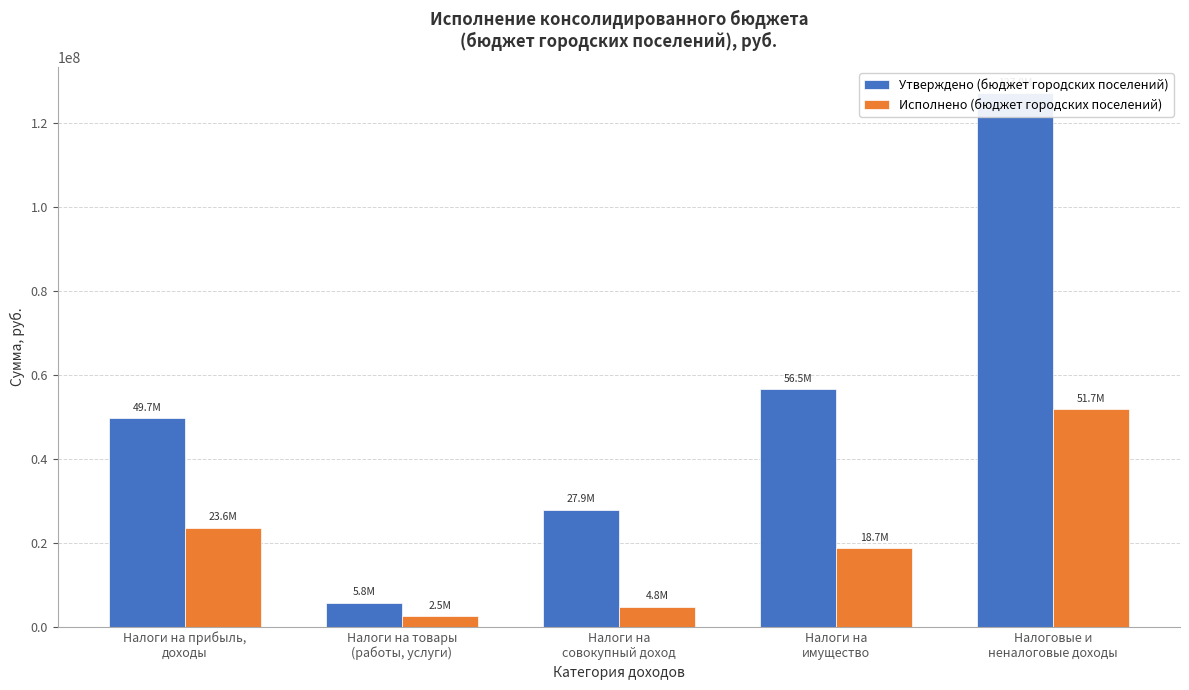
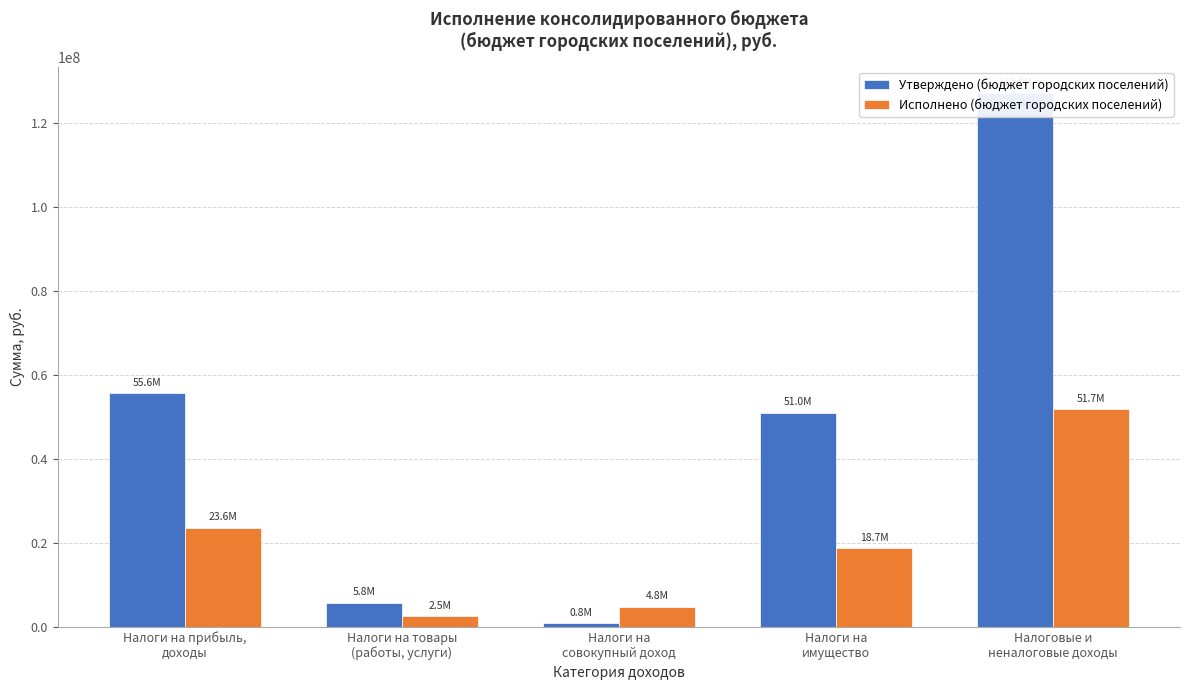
  {
    "Утверждено (бюджет городских поселений)": {
-     "Налоги на прибыль, доходы": "49.7M",
+     "Налоги на прибыль, доходы": "55.6M",
      "Налоги на товары (работы, услуги)": "5.8M",
-     "Налоги на совокупный доход": "27.9M",
-     "Налоги на имущество": "56.5M"
+     "Налоги на совокупный доход": "0.8M",
+     "Налоги на имущество": "51.0M"
    },
    "Исполнено (бюджет городских поселений)": {
      "Налоги на прибыль, доходы": "23.6M",
      "Налоги на товары (работы, услуги)": "2.5M",
      "Налоги на совокупный доход": "4.8M",
      "Налоги на имущество": "18.7M",
      "Налоговые и неналоговые доходы": "51.7M"
    }
  }
